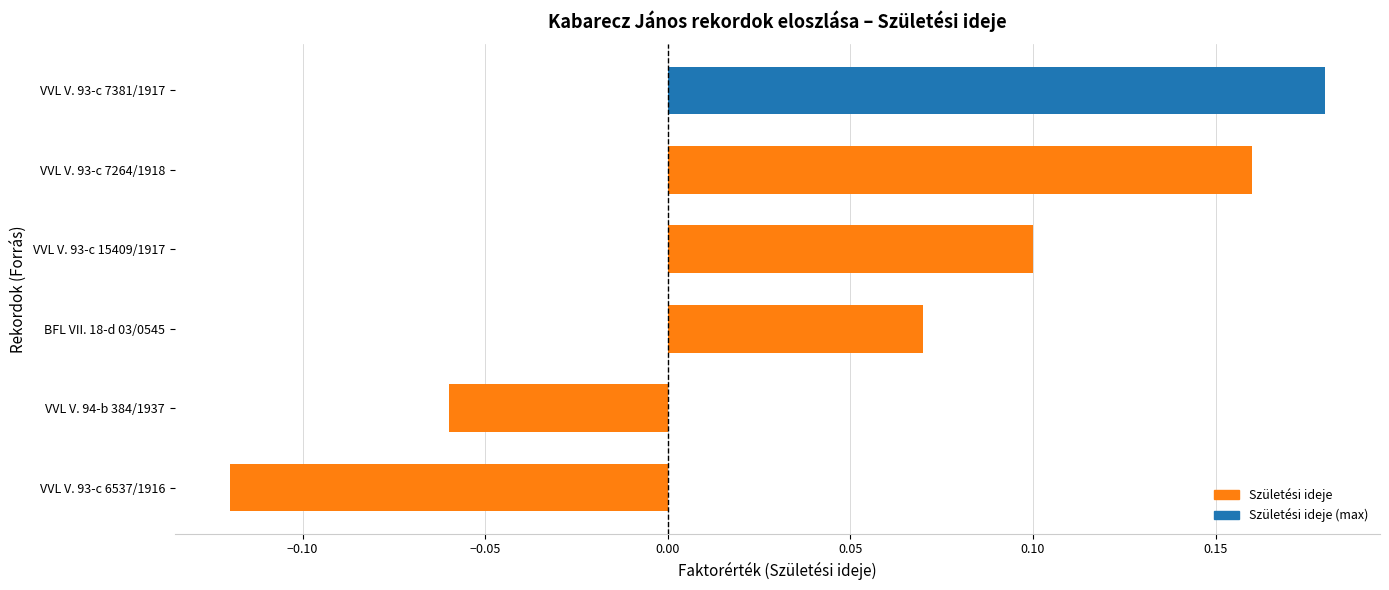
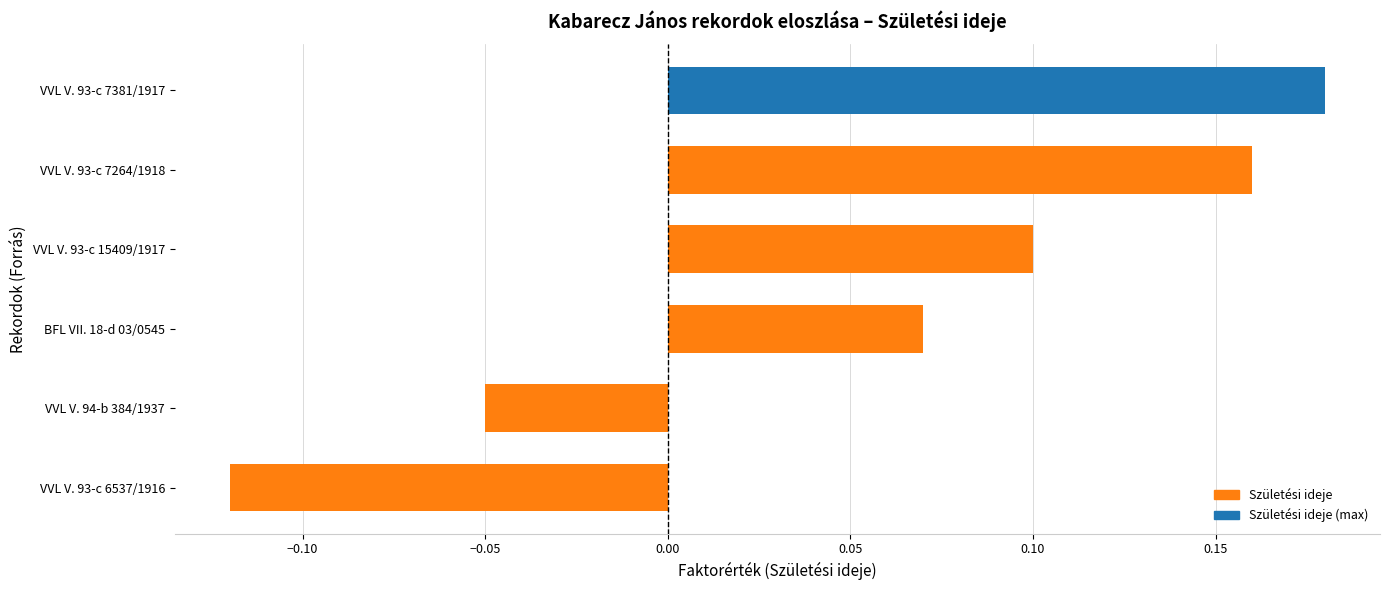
  {
    "VVL V. 93-c 7381/1917": 0.18,
    "VVL V. 93-c 7264/1918": 0.16,
    "VVL V. 93-c 15409/1917": 0.10,
    "BFL VII. 18-d 03/0545": 0.07,
-   "VVL V. 94-b 384/1937": -0.06,
+   "VVL V. 94-b 384/1937": -0.05,
    "VVL V. 93-c 6537/1916": -0.12
  }
